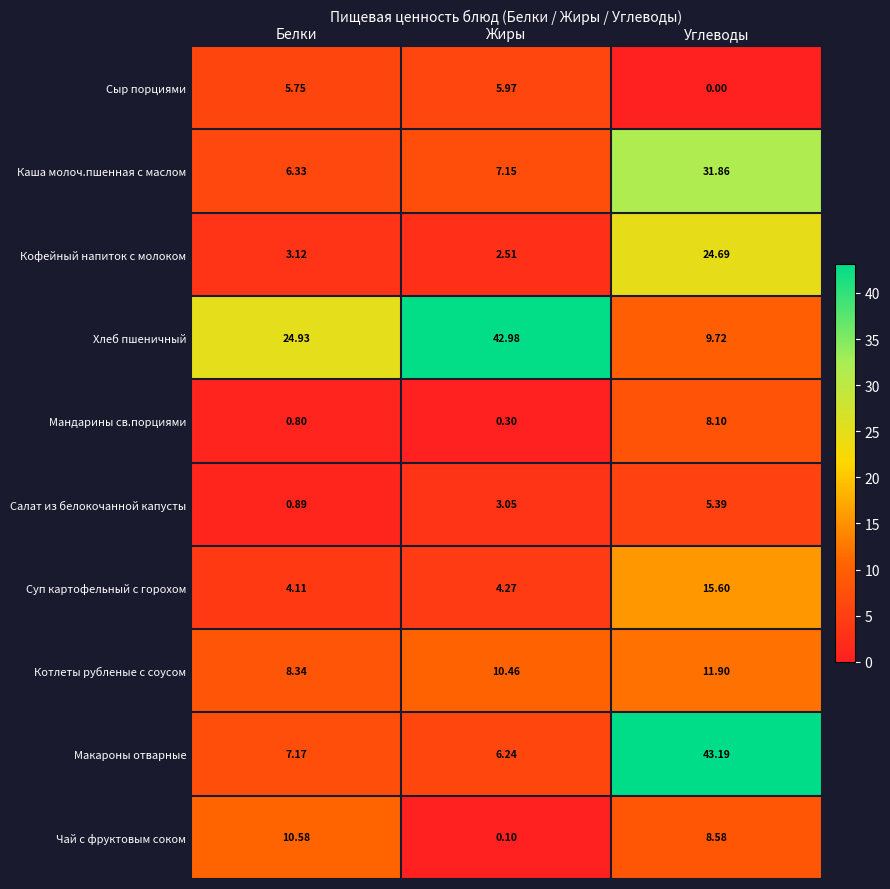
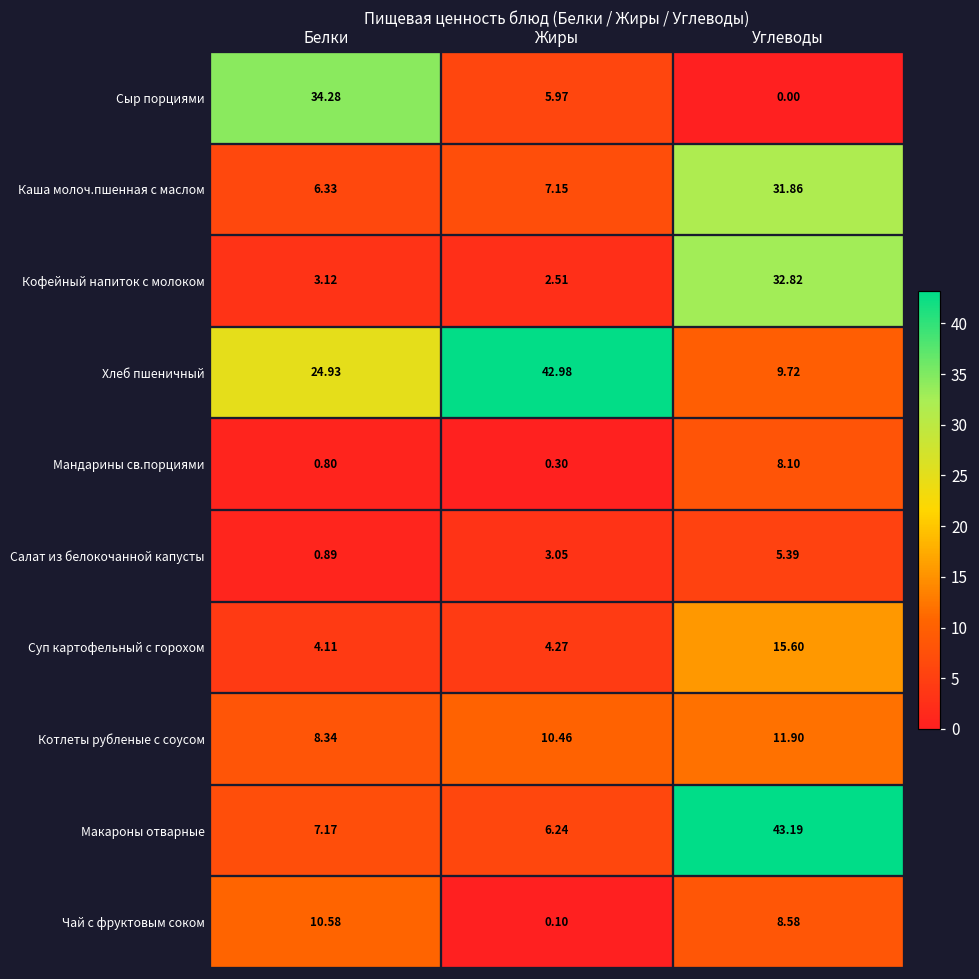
  {
    "Сыр порциями": {
-     "Белки": 5.75,
+     "Белки": 34.28,
      "Жиры": 5.97,
      "Углеводы": 0.00
    },
    "Каша молоч.пшенная с маслом": {
      "Белки": 6.33,
      "Жиры": 7.15,
      "Углеводы": 31.86
    },
    "Кофейный напиток с молоком": {
      "Белки": 3.12,
      "Жиры": 2.51,
-     "Углеводы": 24.69
+     "Углеводы": 32.82
    },
    "Хлеб пшеничный": {
      "Белки": 24.93,
      "Жиры": 42.98,
      "Углеводы": 9.72
    },
    "Мандарины св.порциями": {
      "Белки": 0.80,
      "Жиры": 0.30,
      "Углеводы": 8.10
    },
    "Салат из белокочанной капусты": {
      "Белки": 0.89,
      "Жиры": 3.05,
      "Углеводы": 5.39
    },
    "Суп картофельный с горохом": {
      "Белки": 4.11,
      "Жиры": 4.27,
      "Углеводы": 15.60
    },
    "Котлеты рубленые с соусом": {
      "Белки": 8.34,
      "Жиры": 10.46,
      "Углеводы": 11.90
    },
    "Макароны отварные": {
      "Белки": 7.17,
      "Жиры": 6.24,
      "Углеводы": 43.19
    },
    "Чай с фруктовым соком": {
      "Белки": 10.58,
      "Жиры": 0.10,
      "Углеводы": 8.58
    }
  }
